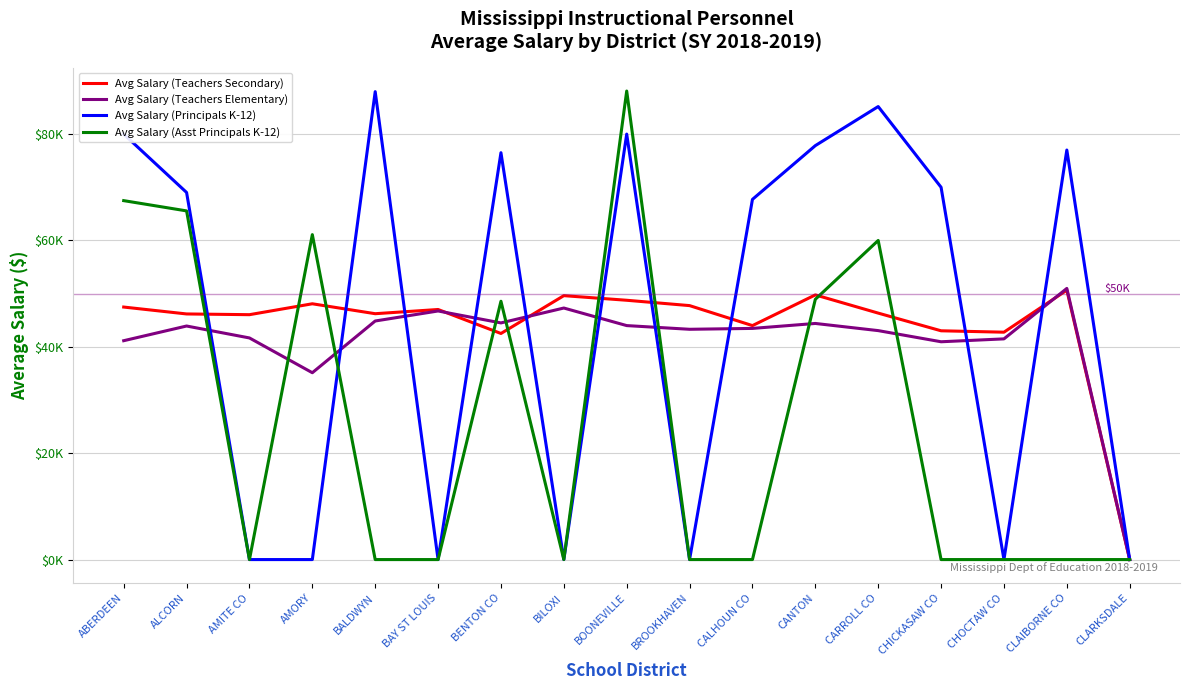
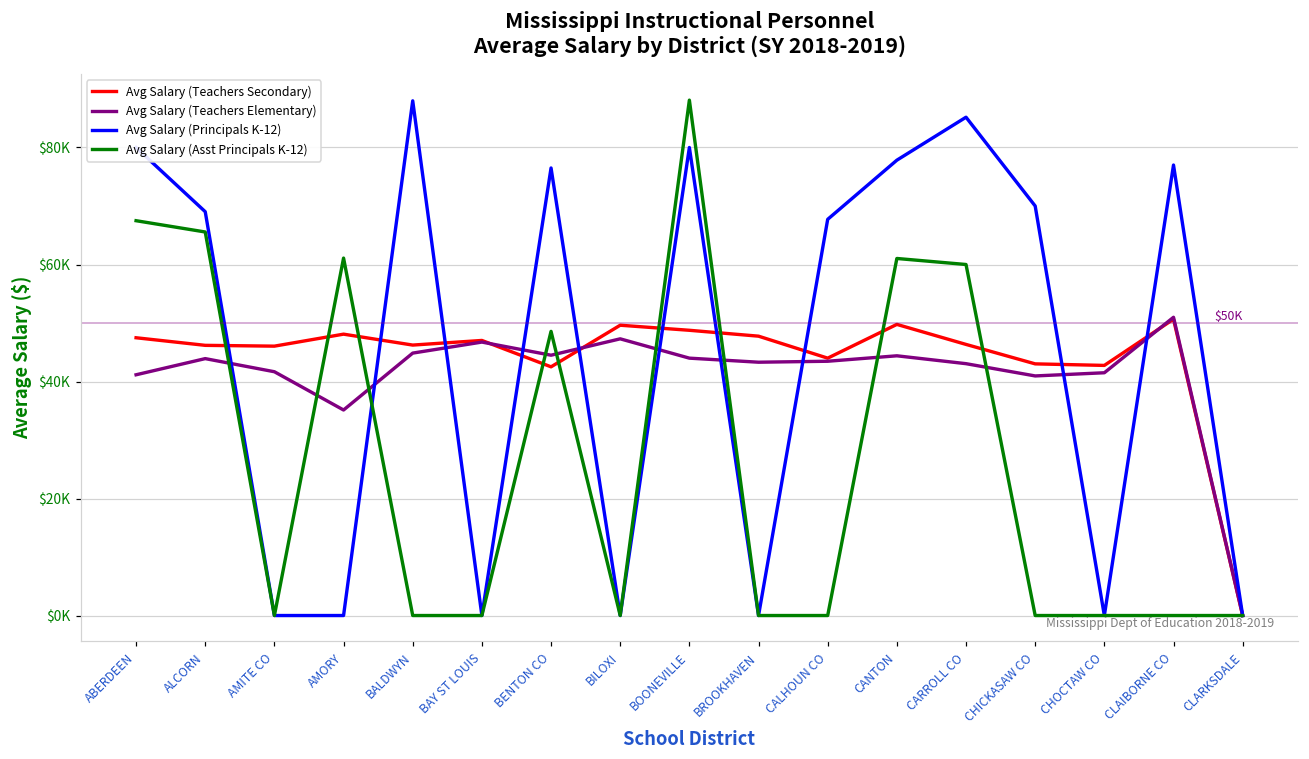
  {
    "Avg Salary (Teachers Secondary)": {
      "ABERDEEN": "$47000",
      "ALCORN": "$46000",
      "AMITE CO": "$46000",
      "AMORY": "$48000",
      "BALDWYN": "$46000",
      "BENTON CO": "$43000",
      "BILOXI": "$50000",
      "BOONEVILLE": "$49000",
      "BROOKHAVEN": "$48000",
      "CALHOUN CO": "$44000",
      "CANTON": "$50000",
      "CARROLL CO": "$46000",
      "CHICKASAW CO": "$43000",
      "CHOCTAW CO": "$43000"
    },
    "Avg Salary (Teachers Elementary)": {
      "ABERDEEN": "$41000",
      "ALCORN": "$44000",
      "AMITE CO": "$42000",
      "AMORY": "$35000",
      "BALDWYN": "$45000",
      "BENTON CO": "$44000",
      "BILOXI": "$47000",
      "BOONEVILLE": "$44000",
      "BROOKHAVEN": "$43000",
      "CALHOUN CO": "$43000",
      "CANTON": "$44000",
      "CARROLL CO": "$43000",
      "CHICKASAW CO": "$41000",
      "CHOCTAW CO": "$41000"
    },
    "Avg Salary (Principals K-12)": {
      "ALCORN": "$69000",
      "AMORY": "$0",
      "BALDWYN": "$88000",
      "BENTON CO": "$77000",
      "BOONEVILLE": "$80000",
      "CALHOUN CO": "$68000",
      "CANTON": "$78000",
      "CARROLL CO": "$85000",
      "CHICKASAW CO": "$70000",
      "CLAIBORNE CO": "$77000"
    },
    "Avg Salary (Asst Principals K-12)": {
      "ABERDEEN": "$67000",
      "ALCORN": "$66000",
      "AMORY": "$61000",
      "BALDWYN": "$0",
      "BENTON CO": "$49000",
      "BOONEVILLE": "$88000",
      "CALHOUN CO": "$0",
-     "CANTON": "$49000",
+     "CANTON": "$61000",
      "CARROLL CO": "$60000",
      "CHICKASAW CO": "$0"
    }
  }
